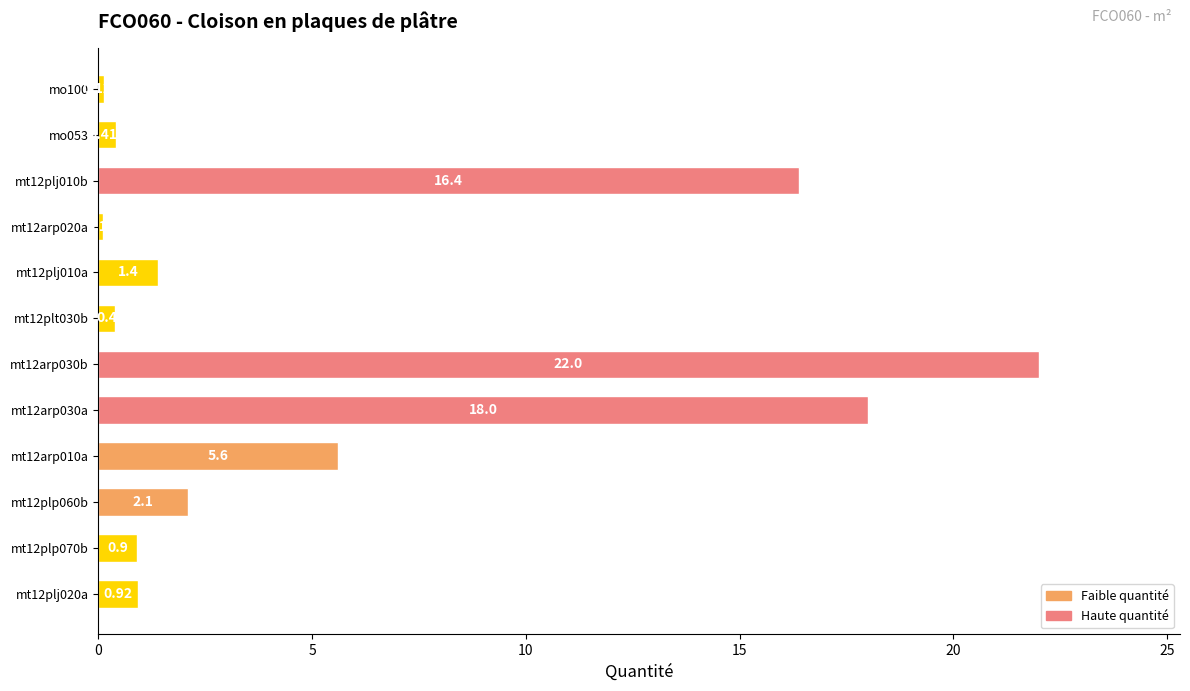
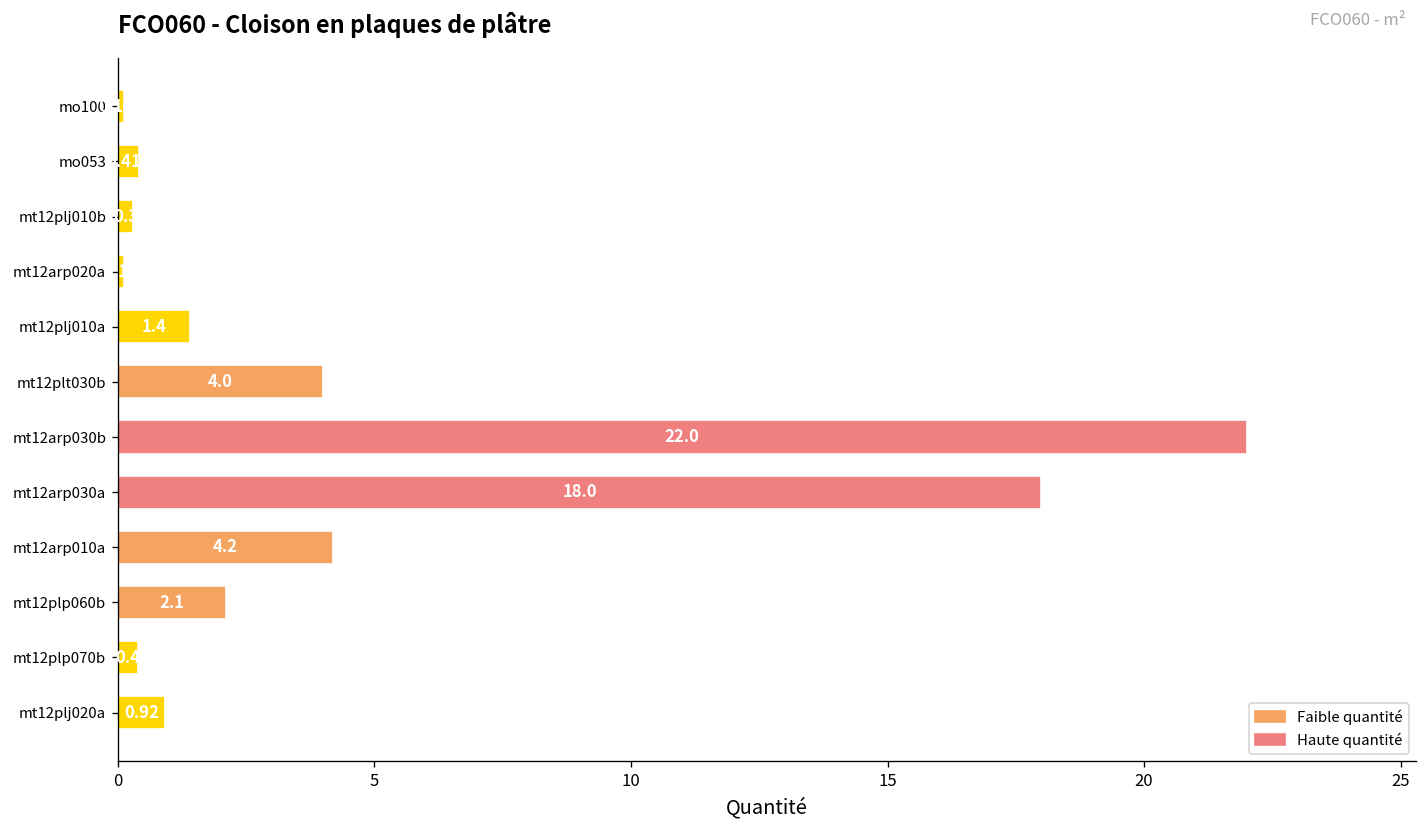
  {
-   "mt12plj010b": 16.4,
+   "mt12plj010b": 0.3,
    "mt12plj010a": 1.4,
-   "mt12plt030b": 0.4,
+   "mt12plt030b": 4.0,
    "mt12arp030b": 22.0,
    "mt12arp030a": 18.0,
-   "mt12arp010a": 5.6,
+   "mt12arp010a": 4.2,
    "mt12plp060b": 2.1,
-   "mt12plp070b": 0.9,
+   "mt12plp070b": 0.4,
    "mt12plj020a": 0.92
  }
